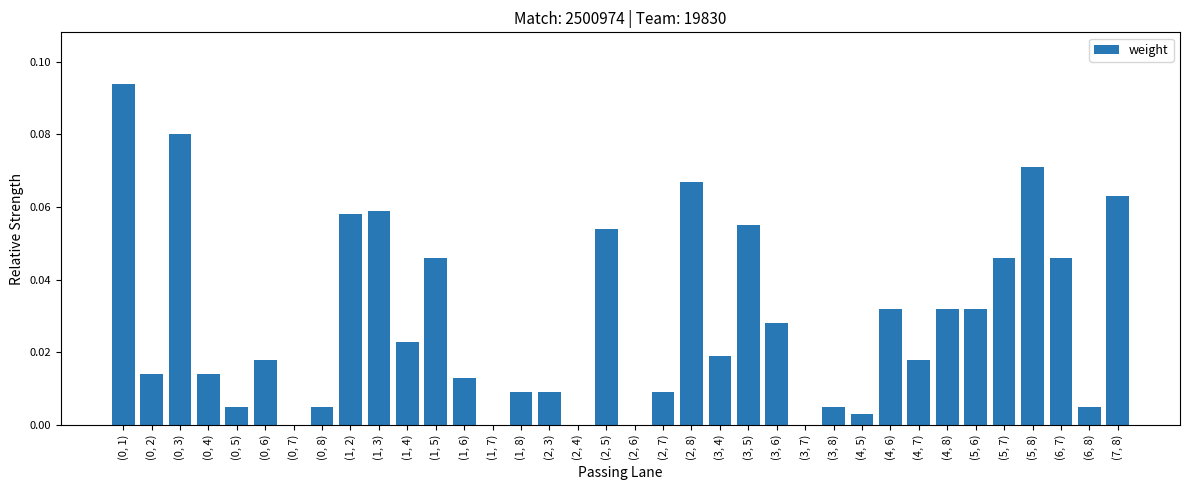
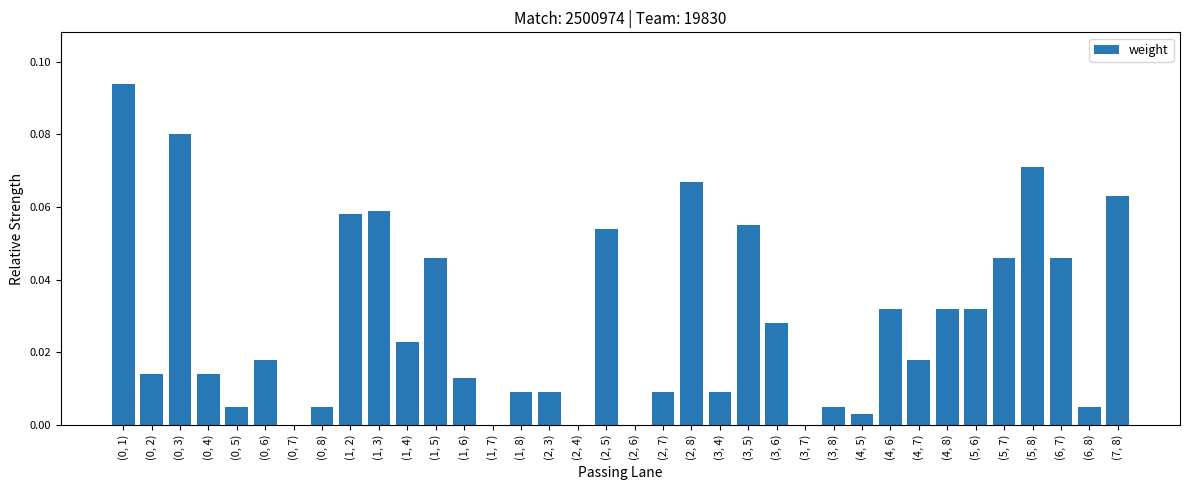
  {
    "(0, 1)": 0.094,
    "(0, 2)": 0.014,
    "(0, 3)": 0.080,
    "(0, 4)": 0.014,
    "(0, 5)": 0.005,
    "(0, 6)": 0.018,
    "(0, 7)": 0.000,
    "(0, 8)": 0.005,
    "(1, 2)": 0.058,
    "(1, 3)": 0.059,
    "(1, 4)": 0.023,
    "(1, 5)": 0.046,
    "(1, 6)": 0.013,
    "(1, 7)": 0.000,
    "(1, 8)": 0.009,
    "(2, 3)": 0.009,
    "(2, 4)": 0.000,
    "(2, 5)": 0.054,
    "(2, 6)": 0.000,
    "(2, 7)": 0.009,
    "(2, 8)": 0.067,
-   "(3, 4)": 0.019,
+   "(3, 4)": 0.009,
    "(3, 5)": 0.055,
    "(3, 6)": 0.028,
    "(3, 7)": 0.000,
    "(3, 8)": 0.005,
    "(4, 5)": 0.003,
    "(4, 6)": 0.032,
    "(4, 7)": 0.018,
    "(4, 8)": 0.032,
    "(5, 6)": 0.032,
    "(5, 7)": 0.046,
    "(5, 8)": 0.071,
    "(6, 7)": 0.046,
    "(6, 8)": 0.005,
    "(7, 8)": 0.063
  }
